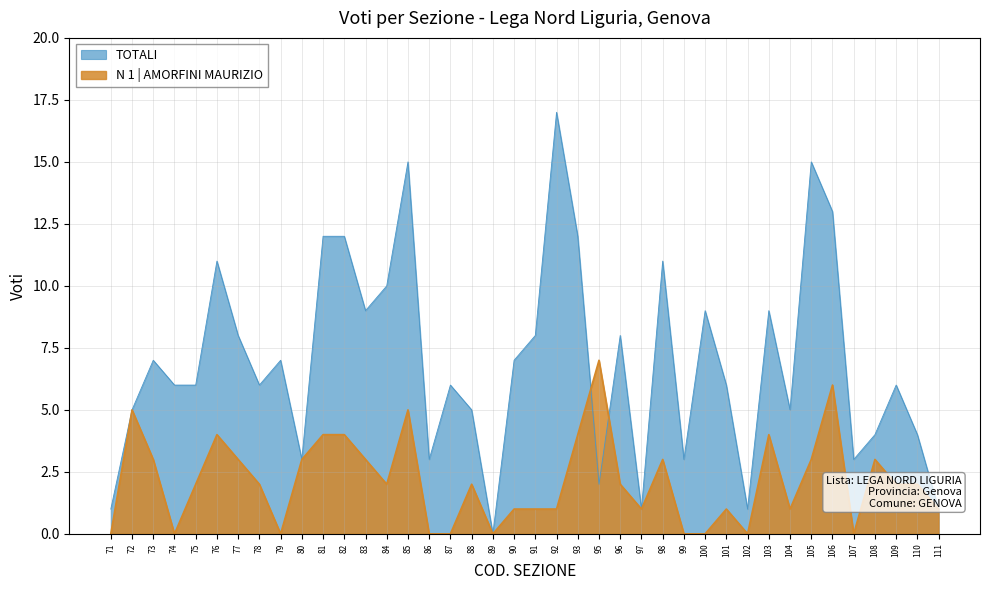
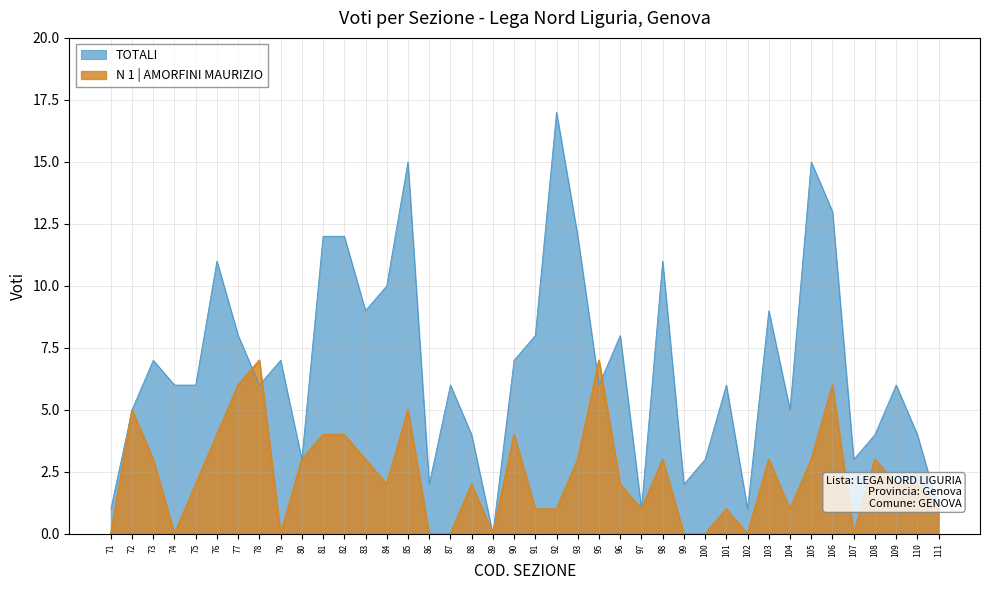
  {
    "TOTALI": {
      "71": 1,
      "73": 7,
      "74": 6,
      "75": 6,
      "76": 11,
      "77": 8,
      "78": 6,
      "79": 7,
      "81": 12,
      "82": 12,
      "83": 9,
      "84": 10,
      "85": 15,
-     "86": 3,
+     "86": 2,
      "87": 6,
-     "88": 5,
+     "88": 4,
      "90": 7,
      "91": 8,
      "92": 17,
      "93": 12,
-     "95": 2,
+     "95": 6,
      "96": 8,
      "98": 11,
-     "99": 3,
-     "100": 9,
+     "99": 2,
+     "100": 3,
      "101": 6,
      "102": 1,
      "103": 9,
      "104": 5,
      "105": 15,
      "106": 13,
      "107": 3,
      "108": 4,
      "109": 6,
      "110": 4
    },
    "N 1 | AMORFINI MAURIZIO": {
      "71": 0,
      "73": 3,
      "74": 0,
      "75": 2,
      "76": 4,
-     "77": 3,
-     "78": 2,
+     "77": 6,
+     "78": 7,
      "79": 0,
      "81": 4,
      "82": 4,
      "83": 3,
      "84": 2,
      "85": 5,
      "86": 0,
      "87": 0,
      "88": 2,
-     "90": 1,
+     "90": 4,
      "91": 1,
      "92": 1,
-     "93": 4,
+     "93": 3,
      "95": 7,
      "96": 2,
      "98": 3,
      "99": 0,
      "100": 0,
      "101": 1,
      "102": 0,
-     "103": 4,
+     "103": 3,
      "104": 1,
      "105": 3,
      "106": 6,
      "107": 0,
      "108": 3
    }
  }
